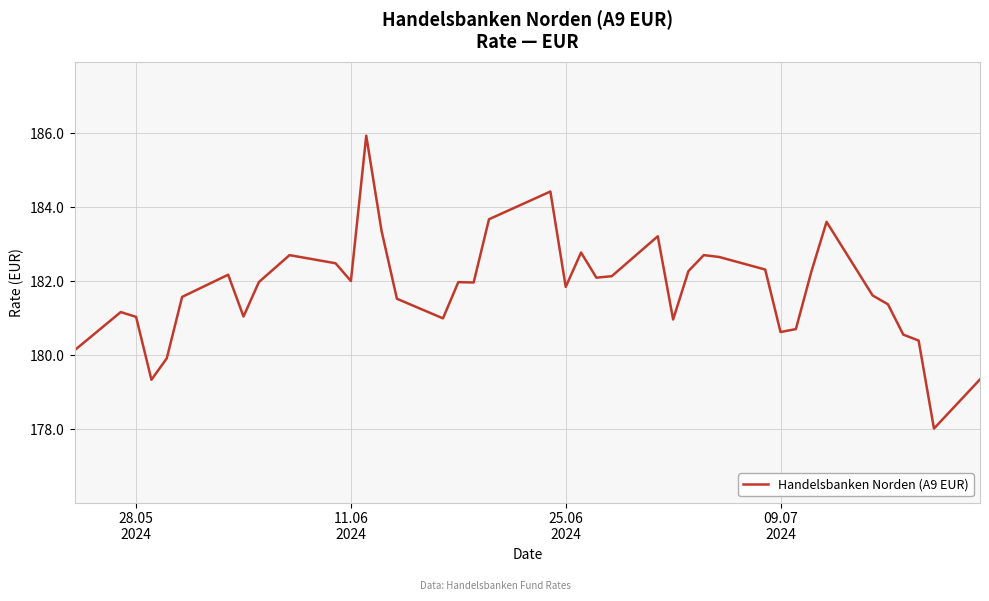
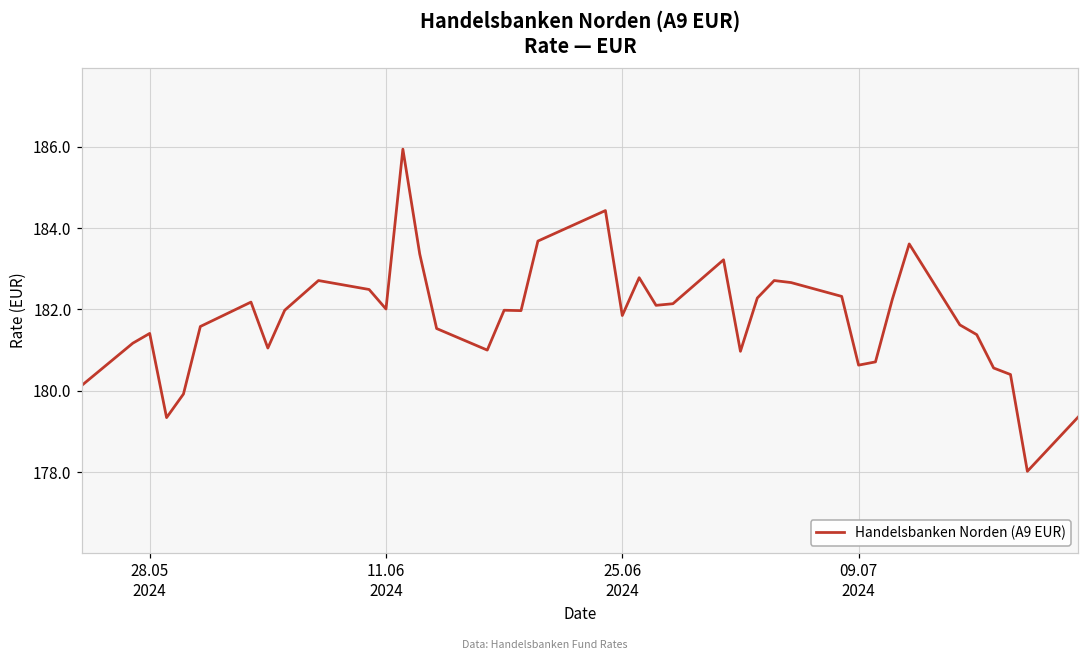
  {
-   "28.05 2024": 181.0,
+   "28.05 2024": 181.4,
    "11.06 2024": 182.0,
    "25.06 2024": 181.9,
    "09.07 2024": 180.6
  }
